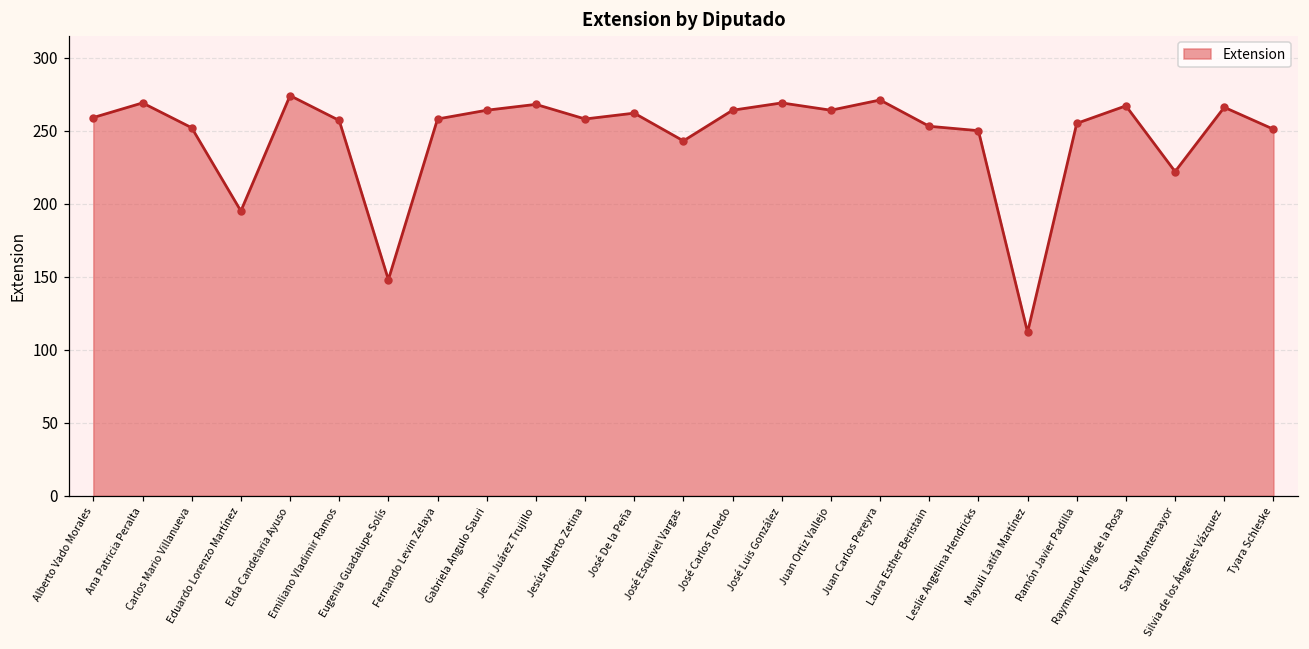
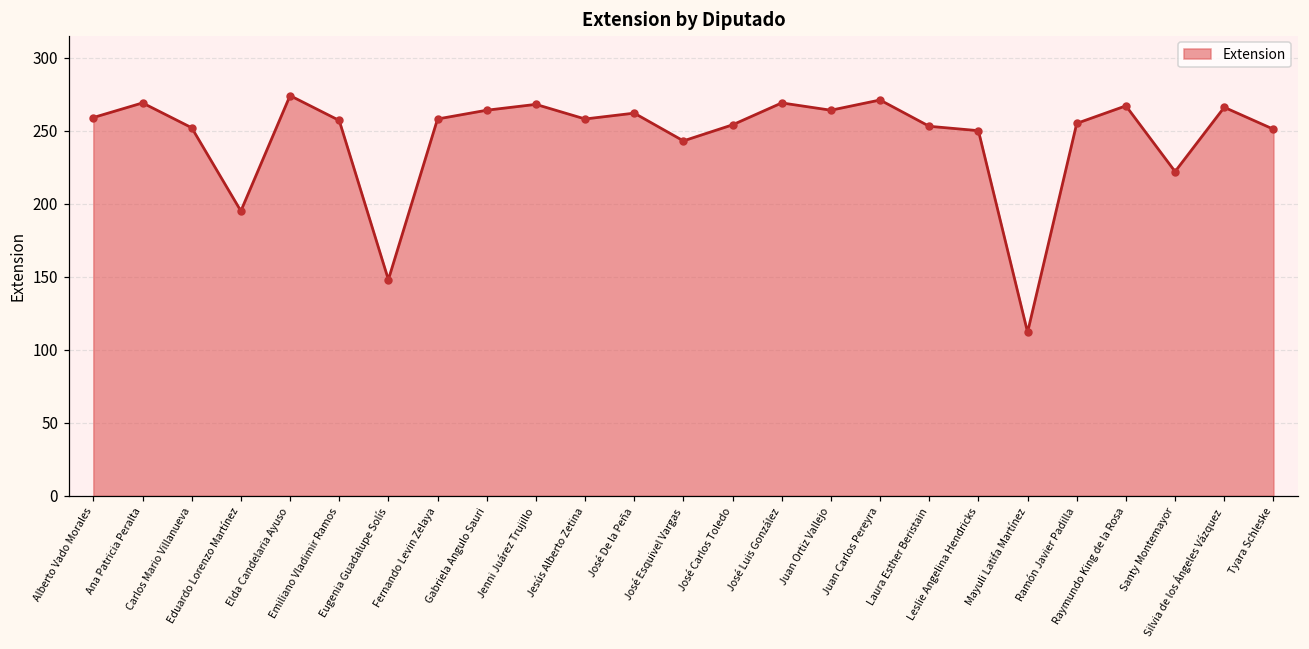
  {
    "Alberto Vado Morales": 259,
    "Ana Patricia Peralta": 269,
    "Carlos Mario Villanueva": 252,
    "Eduardo Lorenzo Martínez": 195,
    "Elda Candelaria Ayuso": 274,
    "Emiliano Vladimir Ramos": 257,
    "Eugenia Guadalupe Solís": 148,
    "Fernando Levin Zelaya": 258,
    "Gabriela Angulo Sauri": 264,
    "Jenni Juárez Trujillo": 268,
    "Jesús Alberto Zetina": 258,
    "José De la Peña": 262,
    "José Esquivel Vargas": 243,
-   "José Carlos Toledo": 264,
+   "José Carlos Toledo": 254,
    "José Luis González": 269,
    "Juan Ortiz Vallejo": 264,
    "Juan Carlos Pereyra": 271,
    "Laura Esther Beristain": 253,
    "Leslie Angelina Hendricks": 250,
    "Mayuli Latifa Martínez": 112,
    "Ramón Javier Padilla": 255,
    "Raymundo King de la Rosa": 267,
    "Santy Montemayor": 222,
    "Silvia de los Ángeles Vázquez": 266,
    "Tyara Schleske": 251
  }
